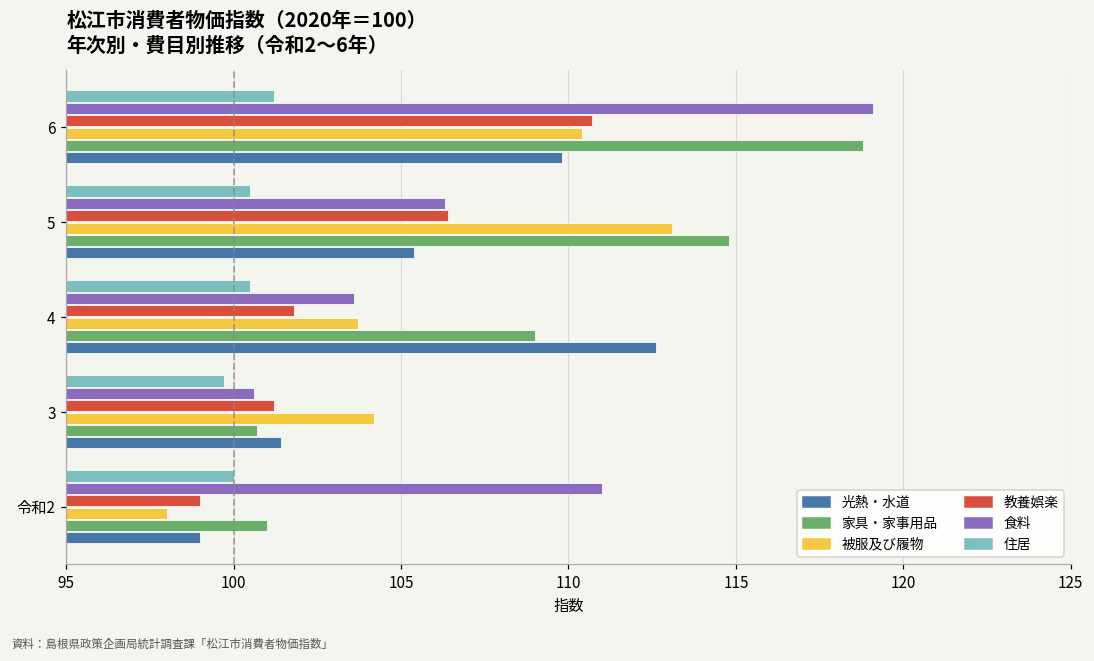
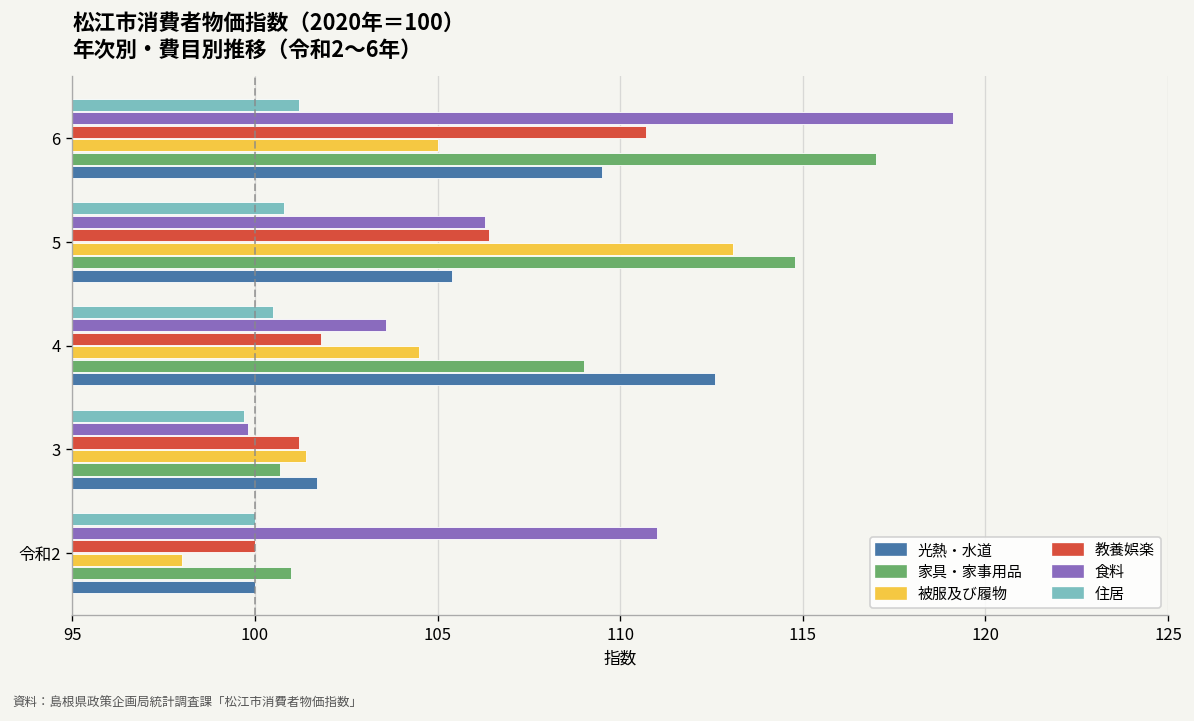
  {
    "光熱・水道": {
-     "6": 109.8,
+     "6": 109.5,
      "5": 105.4,
      "4": 112.6,
-     "3": 101.4,
-     "令和2": 99
+     "3": 101.7,
+     "令和2": 100
    },
    "家具・家事用品": {
-     "6": 118.8,
+     "6": 117.0,
      "5": 114.8,
      "4": 109.0,
      "3": 100.7,
      "令和2": 101.0
    },
    "被服及び履物": {
-     "6": 110.4,
+     "6": 105.0,
      "5": 113.1,
-     "4": 103.7,
-     "3": 104.2,
+     "4": 104.5,
+     "3": 101.4,
      "令和2": 98.0
    },
    "教養娯楽": {
      "6": 110.7,
      "5": 106.4,
      "4": 101.8,
      "3": 101.2,
-     "令和2": 99
+     "令和2": 100
    },
    "食料": {
      "6": 119.1,
      "5": 106.3,
      "4": 103.6,
-     "3": 100.6,
+     "3": 99.8,
      "令和2": 111.0
    },
    "住居": {
      "6": 101.2,
-     "5": 100.5,
+     "5": 100.8,
      "4": 100.5,
      "3": 99.7,
      "令和2": 100.0
    }
  }
